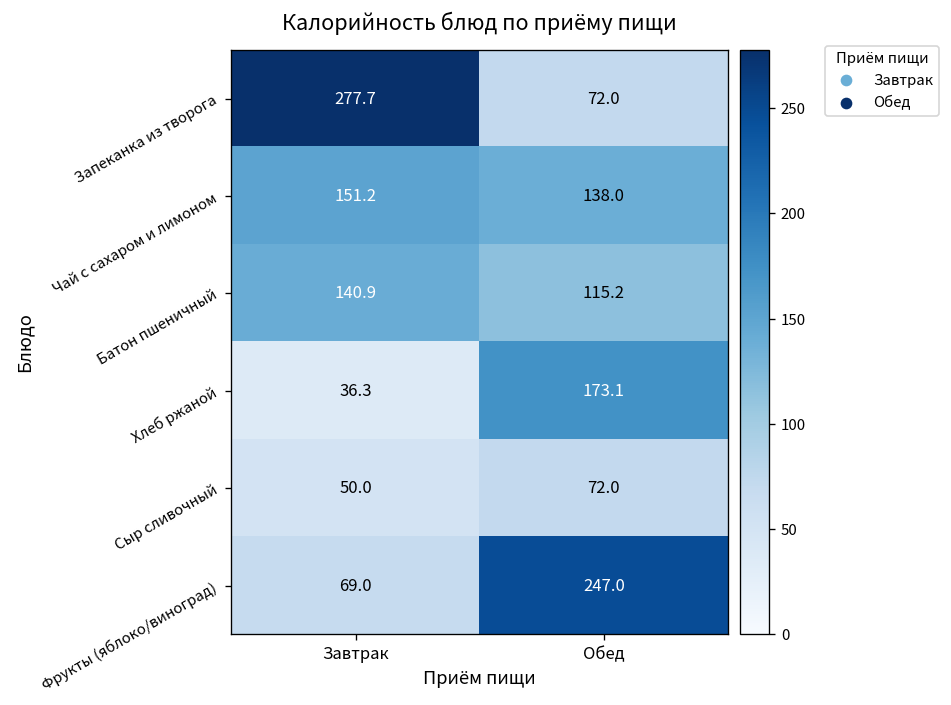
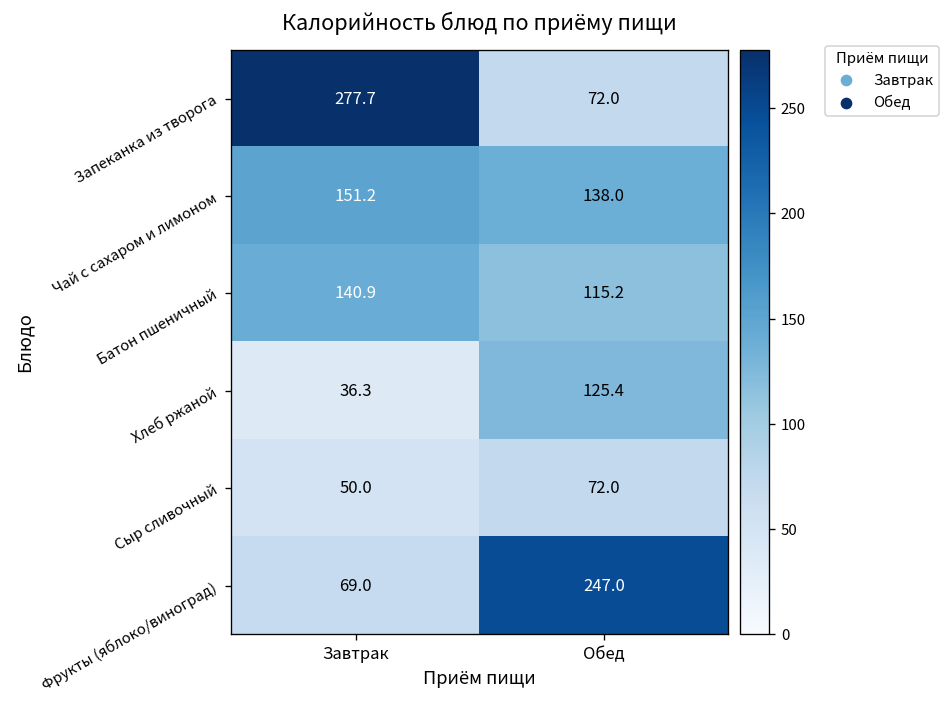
  {
    "Запеканка из творога": {
      "Завтрак": 277.7,
      "Обед": 72.0
    },
    "Чай с сахаром и лимоном": {
      "Завтрак": 151.2,
      "Обед": 138.0
    },
    "Батон пшеничный": {
      "Завтрак": 140.9,
      "Обед": 115.2
    },
    "Хлеб ржаной": {
      "Завтрак": 36.3,
-     "Обед": 173.1
+     "Обед": 125.4
    },
    "Сыр сливочный": {
      "Завтрак": 50.0,
      "Обед": 72.0
    },
    "Фрукты (яблоко/виноград)": {
      "Завтрак": 69.0,
      "Обед": 247.0
    }
  }
